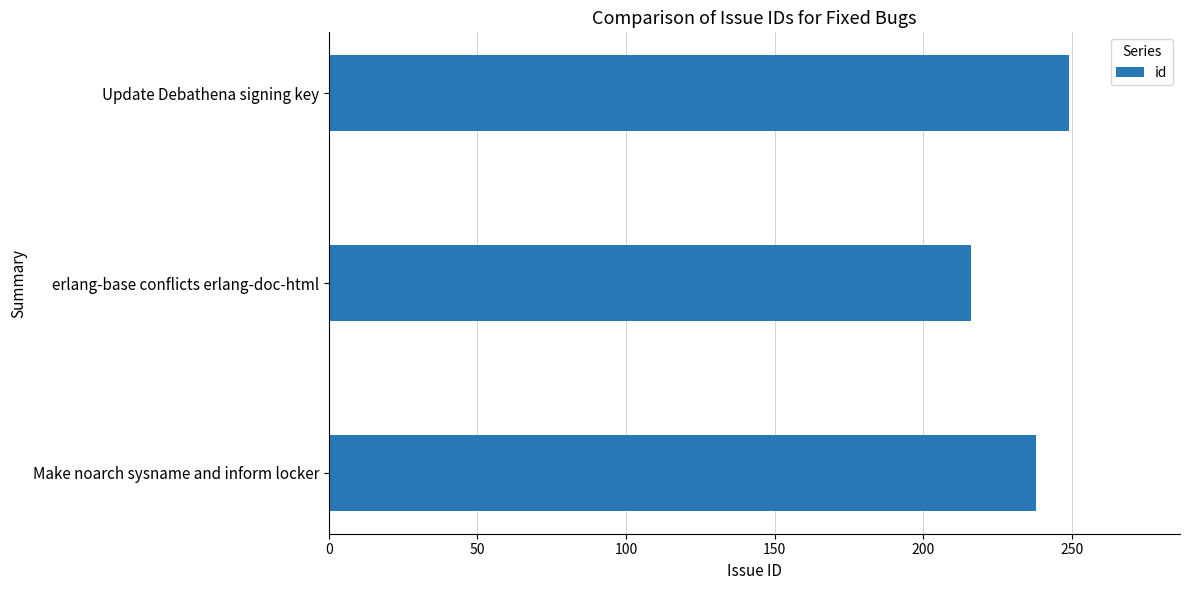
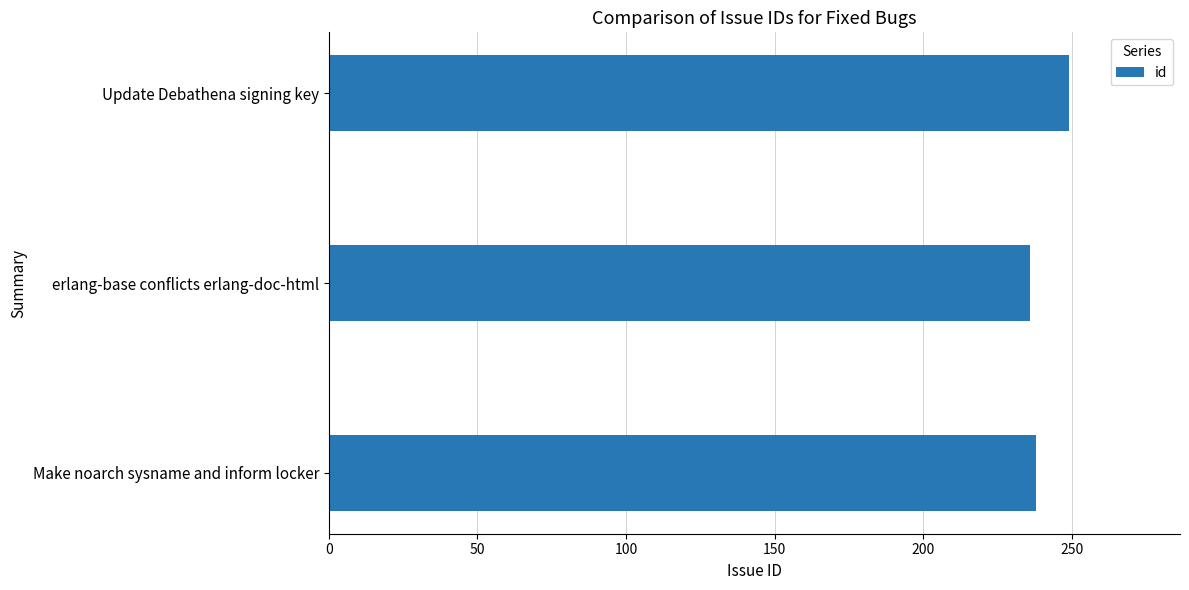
  {
    "Update Debathena signing key": 249,
-   "erlang-base conflicts erlang-doc-html": 216,
+   "erlang-base conflicts erlang-doc-html": 236,
    "Make noarch sysname and inform locker": 238
  }
